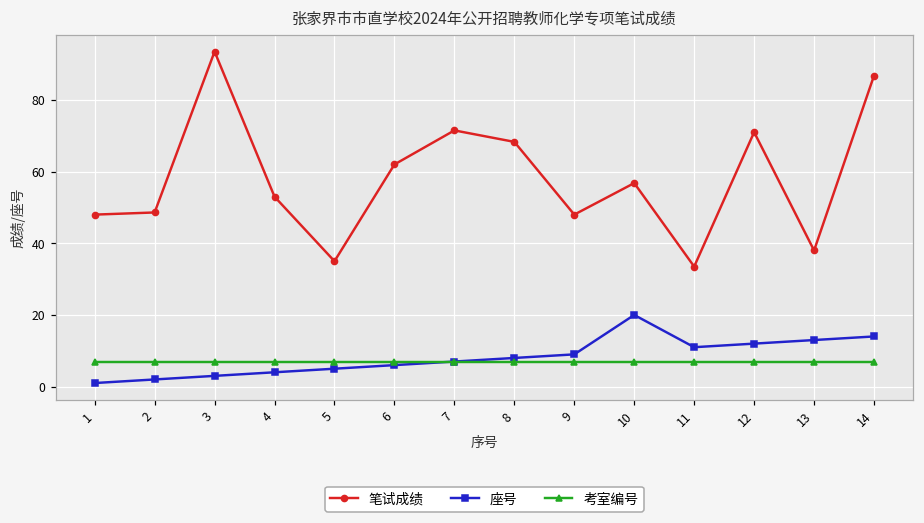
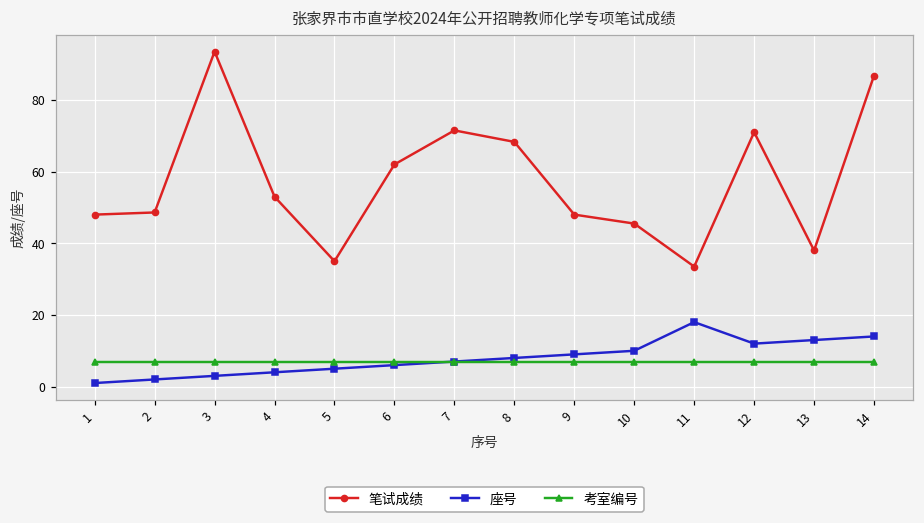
  {
    "笔试成绩": {
      "1": 48,
      "2": 49,
      "3": 94,
      "4": 53,
      "5": 35,
      "6": 62,
      "7": 72,
      "8": 68,
      "9": 48,
-     "10": 57,
+     "10": 46,
      "11": 34,
      "12": 71,
      "13": 38,
      "14": 87
    },
    "座号": {
      "1": 1,
      "2": 2,
      "3": 3,
      "4": 4,
      "5": 5,
      "6": 6,
      "8": 8,
      "9": 9,
-     "10": 20,
-     "11": 11,
+     "10": 10,
+     "11": 18,
      "12": 12,
      "13": 13,
      "14": 14
    },
    "考室编号": {
      "1": 7,
      "2": 7,
      "3": 7,
      "4": 7,
      "5": 7,
      "6": 7,
      "8": 7,
      "9": 7,
      "10": 7,
      "11": 7,
      "12": 7,
      "13": 7,
      "14": 7
    }
  }
